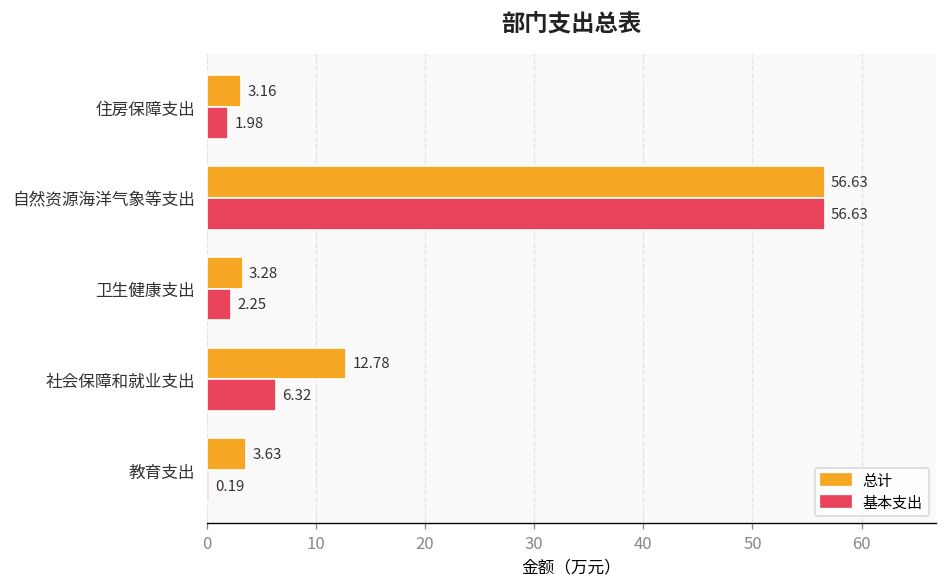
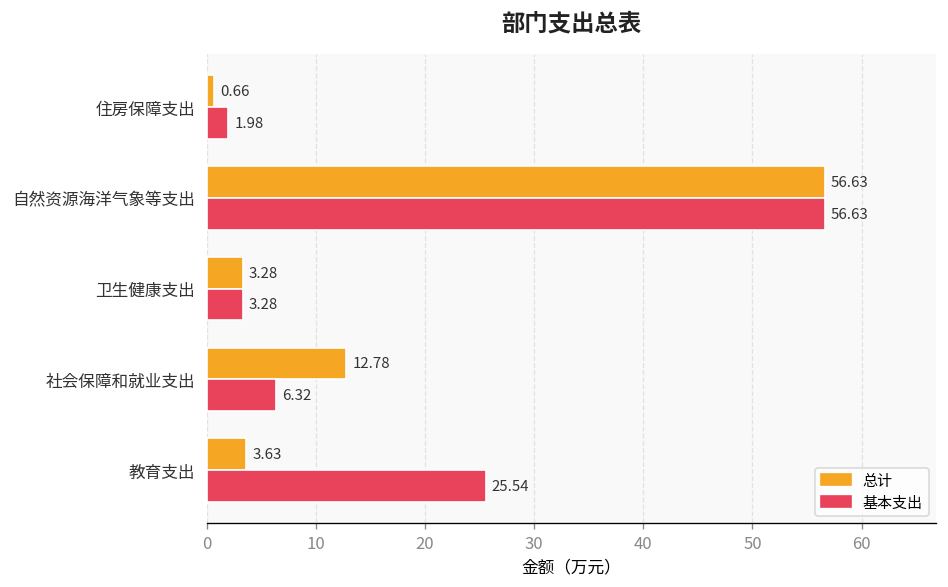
  {
    "总计": {
-     "住房保障支出": 3.16,
+     "住房保障支出": 0.66,
      "自然资源海洋气象等支出": 56.63,
      "卫生健康支出": 3.28,
      "社会保障和就业支出": 12.78,
      "教育支出": 3.63
    },
    "基本支出": {
      "住房保障支出": 1.98,
      "自然资源海洋气象等支出": 56.63,
-     "卫生健康支出": 2.25,
+     "卫生健康支出": 3.28,
      "社会保障和就业支出": 6.32,
-     "教育支出": 0.19
+     "教育支出": 25.54
    }
  }
